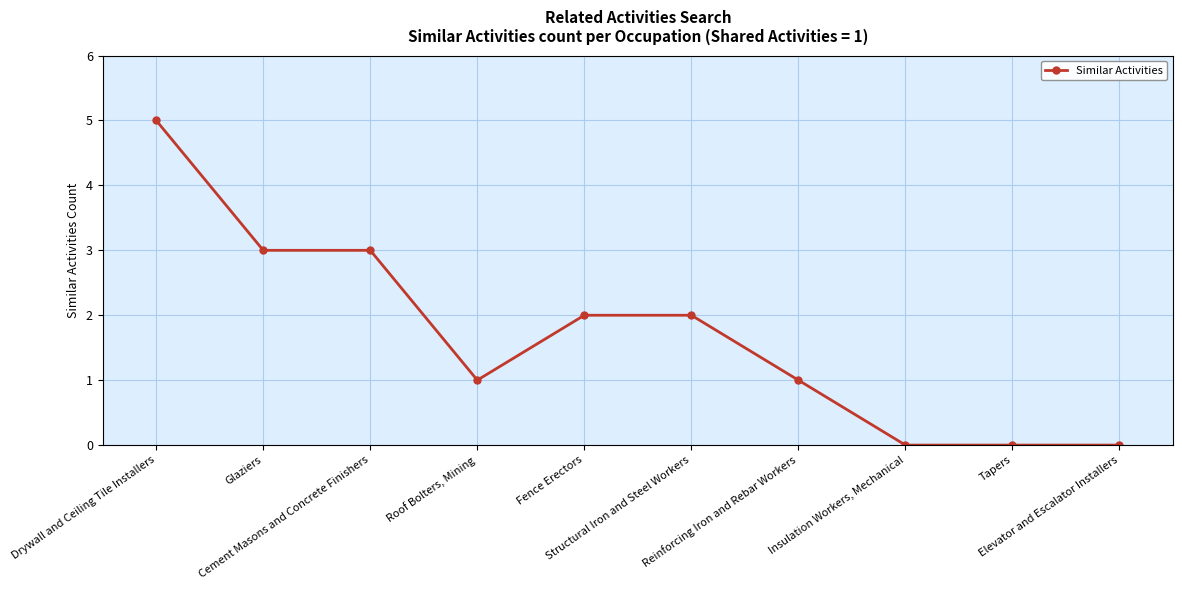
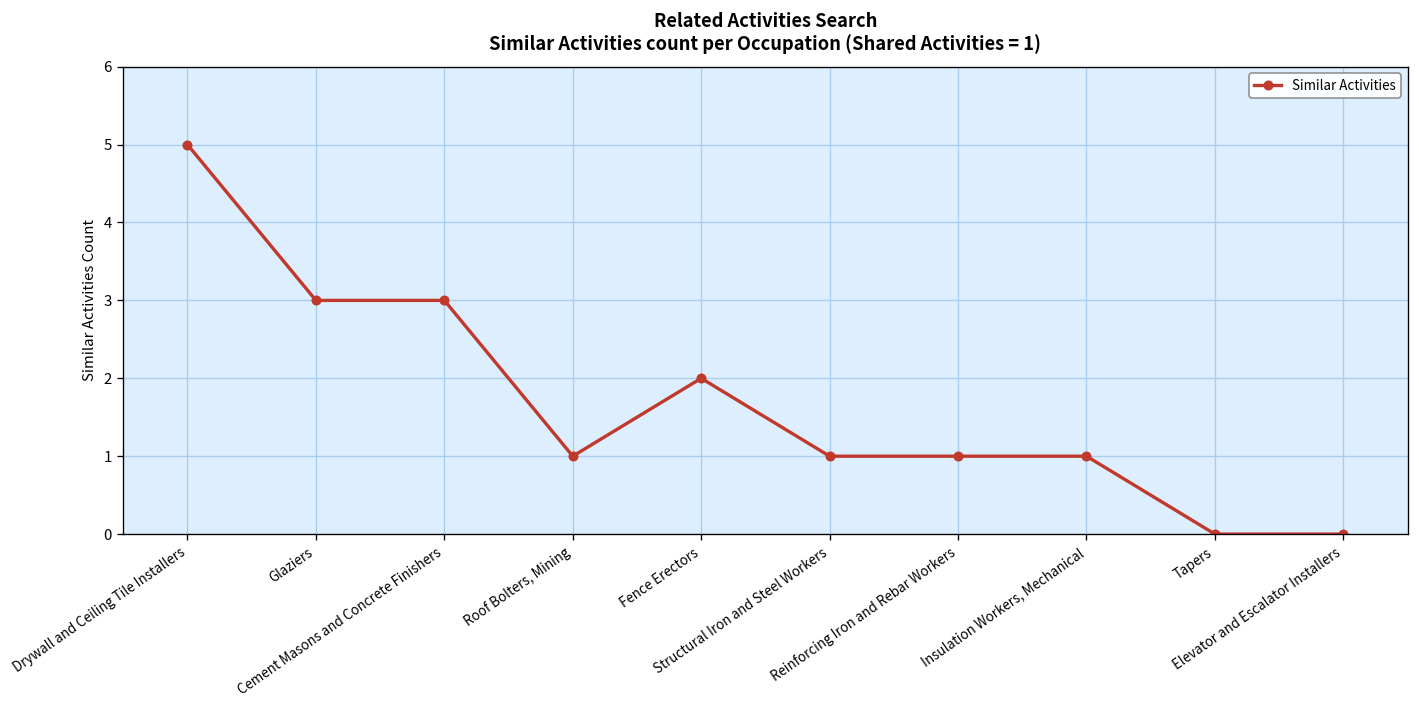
  {
    "Drywall and Ceiling Tile Installers": 5,
    "Glaziers": 3,
    "Cement Masons and Concrete Finishers": 3,
    "Roof Bolters, Mining": 1,
    "Fence Erectors": 2,
-   "Structural Iron and Steel Workers": 2,
+   "Structural Iron and Steel Workers": 1,
    "Reinforcing Iron and Rebar Workers": 1,
-   "Insulation Workers, Mechanical": 0,
+   "Insulation Workers, Mechanical": 1,
    "Tapers": 0,
    "Elevator and Escalator Installers": 0
  }
